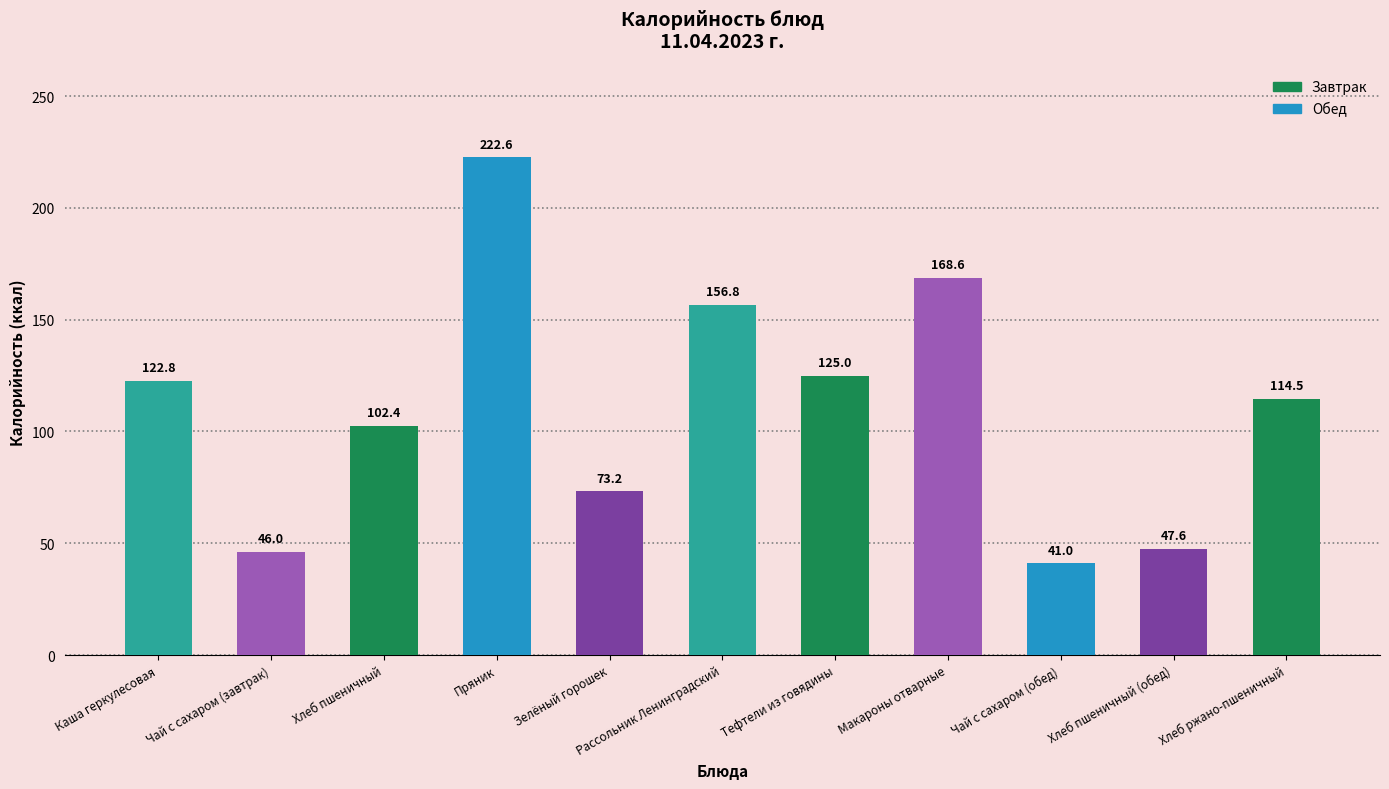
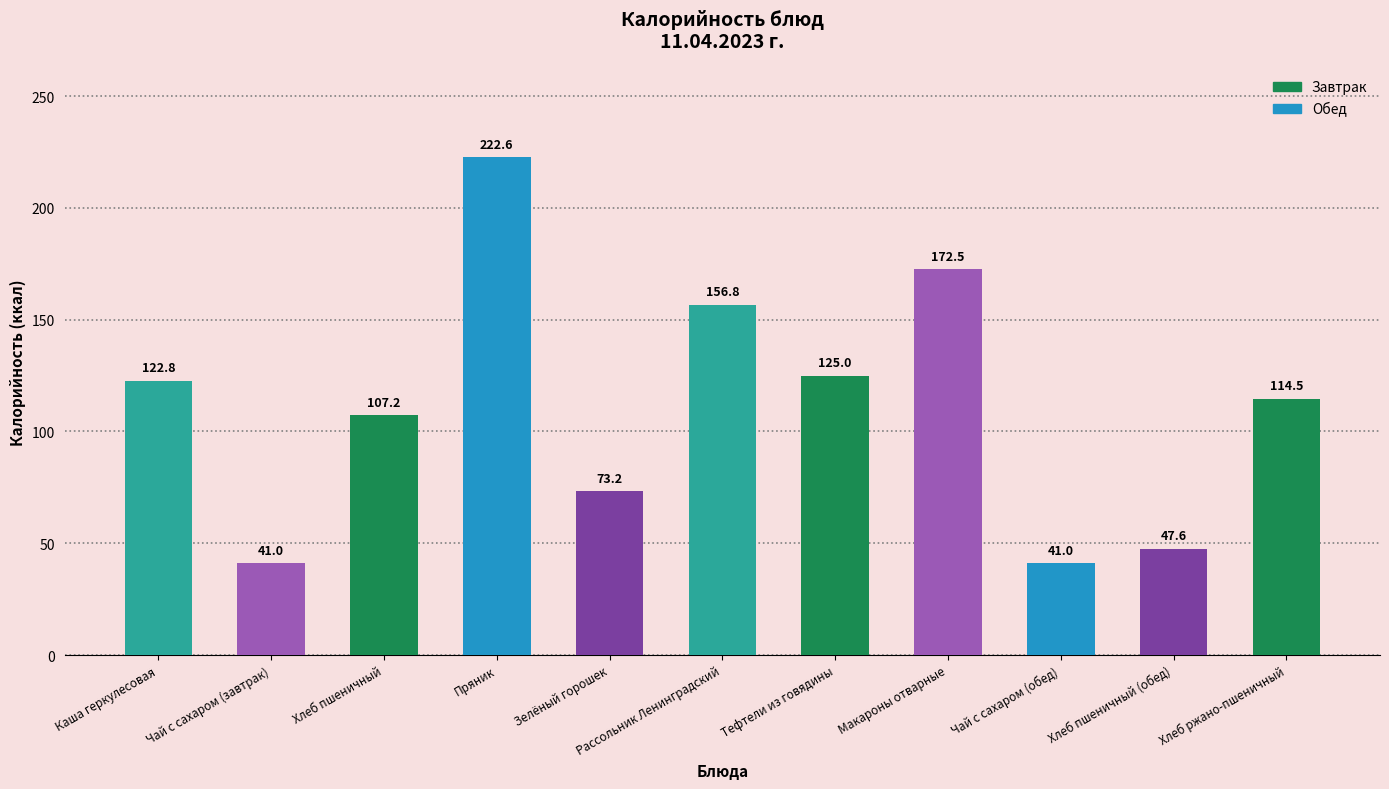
  {
    "Каша геркулесовая": 122.8,
-   "Чай с сахаром (завтрак)": 46.0,
-   "Хлеб пшеничный": 102.4,
+   "Чай с сахаром (завтрак)": 41.0,
+   "Хлеб пшеничный": 107.2,
    "Пряник": 222.6,
    "Зелёный горошек": 73.2,
    "Рассольник Ленинградский": 156.8,
    "Тефтели из говядины": 125.0,
-   "Макароны отварные": 168.6,
+   "Макароны отварные": 172.5,
    "Чай с сахаром (обед)": 41.0,
    "Хлеб пшеничный (обед)": 47.6,
    "Хлеб ржано-пшеничный": 114.5
  }
